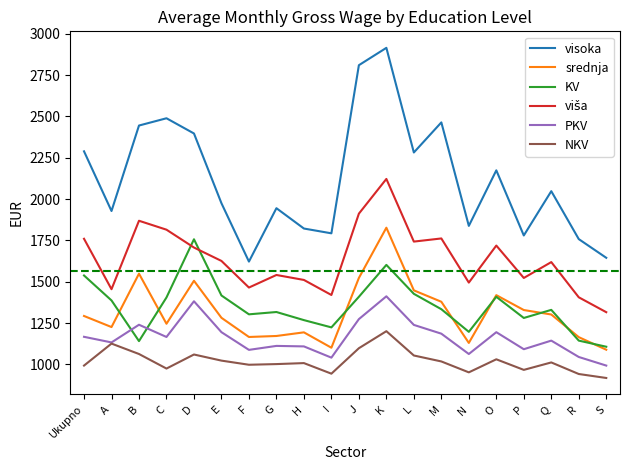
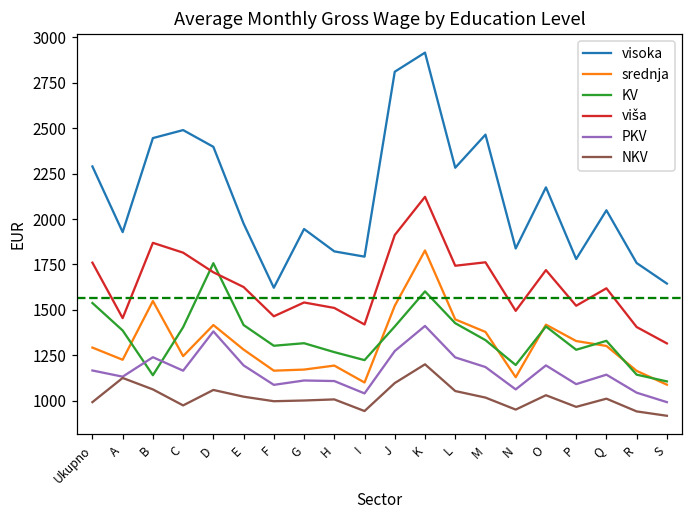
  {
    "visoka": {
      "Ukupno": 2290,
      "A": 1930,
      "B": 2450,
      "C": 2490,
      "D": 2400,
      "E": 1980,
      "F": 1620,
      "G": 1950,
      "H": 1820,
      "I": 1790,
      "J": 2810,
      "K": 2920,
      "L": 2280,
      "M": 2460,
      "N": 1840,
      "O": 2170,
      "P": 1780,
      "Q": 2050,
      "R": 1760,
      "S": 1650
    },
    "srednja": {
      "Ukupno": 1290,
      "A": 1230,
      "B": 1550,
      "C": 1250,
-     "D": 1510,
+     "D": 1420,
      "E": 1280,
      "F": 1170,
      "G": 1170,
      "H": 1190,
      "I": 1100,
      "J": 1520,
      "K": 1830,
      "L": 1450,
      "M": 1380,
      "N": 1130,
      "P": 1330,
      "Q": 1300,
      "R": 1170,
      "S": 1090
    },
    "KV": {
      "Ukupno": 1540,
      "A": 1390,
      "B": 1140,
      "C": 1410,
      "D": 1760,
      "E": 1420,
      "F": 1300,
      "G": 1320,
      "H": 1270,
      "I": 1220,
      "J": 1410,
      "K": 1600,
      "L": 1430,
      "M": 1330,
      "N": 1200,
      "P": 1280,
      "Q": 1330,
      "R": 1140,
      "S": 1110
    },
    "viša": {
      "Ukupno": 1760,
      "A": 1460,
      "B": 1870,
      "C": 1820,
      "D": 1710,
      "E": 1630,
      "F": 1470,
      "G": 1540,
      "H": 1510,
      "I": 1420,
      "J": 1910,
      "K": 2120,
      "L": 1740,
      "M": 1760,
      "N": 1500,
      "O": 1720,
      "P": 1520,
      "Q": 1620,
      "R": 1410,
      "S": 1320
    },
    "PKV": {
      "Ukupno": 1170,
      "B": 1240,
      "C": 1170,
      "D": 1380,
      "E": 1200,
      "F": 1090,
      "G": 1110,
      "H": 1110,
      "I": 1040,
      "J": 1270,
      "K": 1410,
      "L": 1240,
      "M": 1190,
      "N": 1060,
      "O": 1200,
      "P": 1090,
      "Q": 1140,
      "R": 1050,
      "S": 990
    },
    "NKV": {
      "Ukupno": 990,
      "B": 1060,
      "C": 980,
      "D": 1060,
      "E": 1020,
      "F": 1000,
      "G": 1000,
      "H": 1010,
      "I": 940,
      "J": 1100,
      "K": 1200,
      "L": 1050,
      "M": 1020,
      "N": 950,
      "O": 1030,
      "P": 970,
      "Q": 1010,
      "R": 940,
      "S": 920
    }
  }
